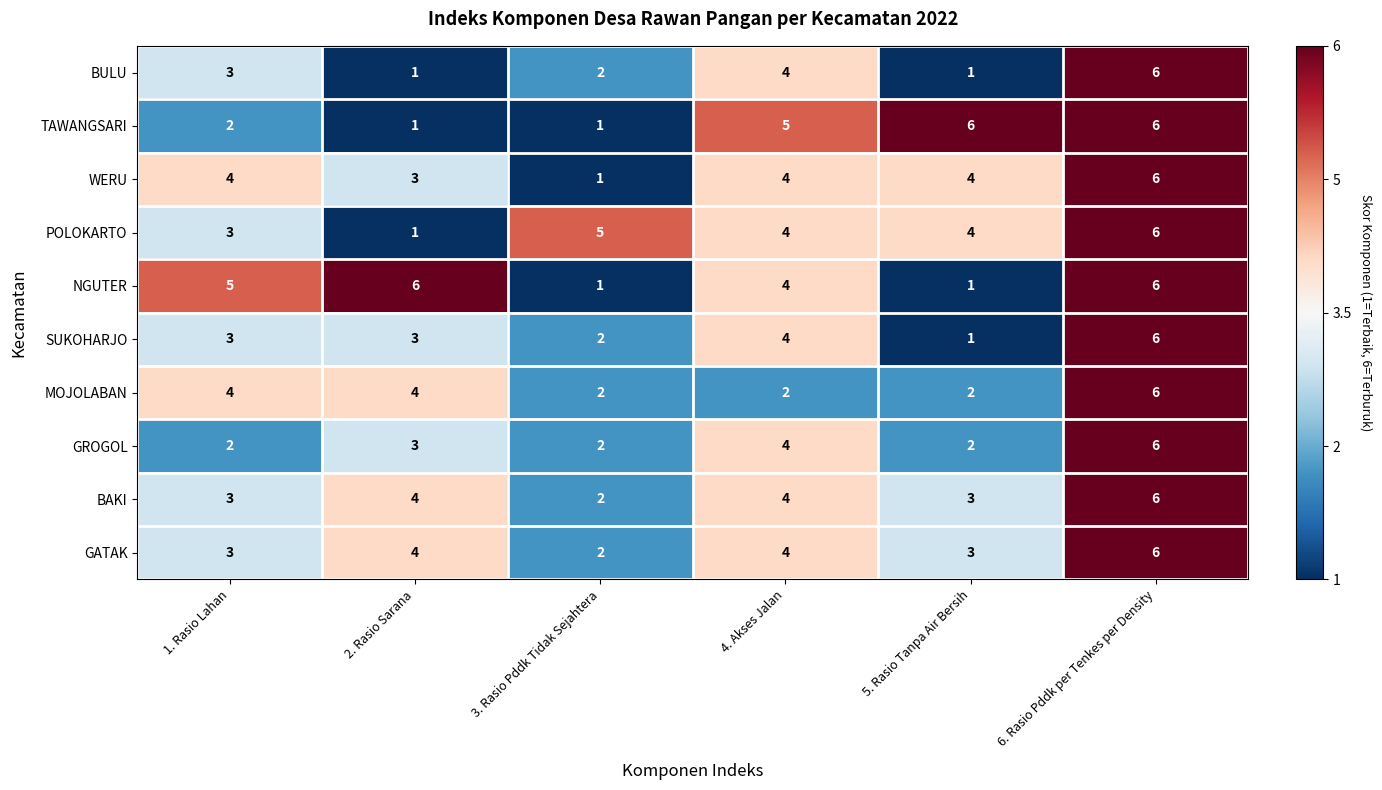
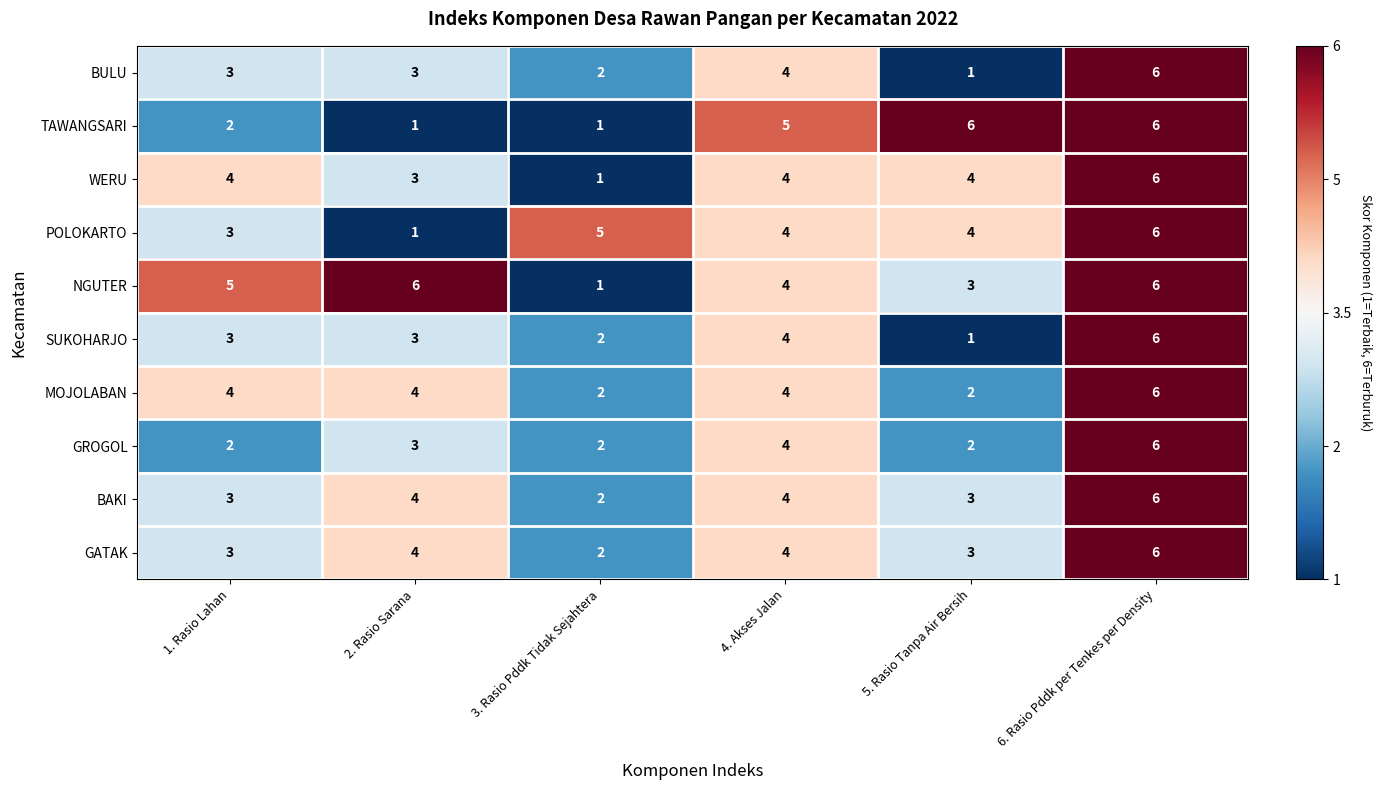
  {
    "BULU": {
      "1. Rasio Lahan": 3,
-     "2. Rasio Sarana": 1,
+     "2. Rasio Sarana": 3,
      "3. Rasio Pddk Tidak Sejahtera": 2,
      "4. Akses Jalan": 4,
      "5. Rasio Tanpa Air Bersih": 1,
      "6. Rasio Pddk per Tenkes per Density": 6
    },
    "TAWANGSARI": {
      "1. Rasio Lahan": 2,
      "2. Rasio Sarana": 1,
      "3. Rasio Pddk Tidak Sejahtera": 1,
      "4. Akses Jalan": 5,
      "5. Rasio Tanpa Air Bersih": 6,
      "6. Rasio Pddk per Tenkes per Density": 6
    },
    "WERU": {
      "1. Rasio Lahan": 4,
      "2. Rasio Sarana": 3,
      "3. Rasio Pddk Tidak Sejahtera": 1,
      "4. Akses Jalan": 4,
      "5. Rasio Tanpa Air Bersih": 4,
      "6. Rasio Pddk per Tenkes per Density": 6
    },
    "POLOKARTO": {
      "1. Rasio Lahan": 3,
      "2. Rasio Sarana": 1,
      "3. Rasio Pddk Tidak Sejahtera": 5,
      "4. Akses Jalan": 4,
      "5. Rasio Tanpa Air Bersih": 4,
      "6. Rasio Pddk per Tenkes per Density": 6
    },
    "NGUTER": {
      "1. Rasio Lahan": 5,
      "2. Rasio Sarana": 6,
      "3. Rasio Pddk Tidak Sejahtera": 1,
      "4. Akses Jalan": 4,
-     "5. Rasio Tanpa Air Bersih": 1,
+     "5. Rasio Tanpa Air Bersih": 3,
      "6. Rasio Pddk per Tenkes per Density": 6
    },
    "SUKOHARJO": {
      "1. Rasio Lahan": 3,
      "2. Rasio Sarana": 3,
      "3. Rasio Pddk Tidak Sejahtera": 2,
      "4. Akses Jalan": 4,
      "5. Rasio Tanpa Air Bersih": 1,
      "6. Rasio Pddk per Tenkes per Density": 6
    },
    "MOJOLABAN": {
      "1. Rasio Lahan": 4,
      "2. Rasio Sarana": 4,
      "3. Rasio Pddk Tidak Sejahtera": 2,
-     "4. Akses Jalan": 2,
+     "4. Akses Jalan": 4,
      "5. Rasio Tanpa Air Bersih": 2,
      "6. Rasio Pddk per Tenkes per Density": 6
    },
    "GROGOL": {
      "1. Rasio Lahan": 2,
      "2. Rasio Sarana": 3,
      "3. Rasio Pddk Tidak Sejahtera": 2,
      "4. Akses Jalan": 4,
      "5. Rasio Tanpa Air Bersih": 2,
      "6. Rasio Pddk per Tenkes per Density": 6
    },
    "BAKI": {
      "1. Rasio Lahan": 3,
      "2. Rasio Sarana": 4,
      "3. Rasio Pddk Tidak Sejahtera": 2,
      "4. Akses Jalan": 4,
      "5. Rasio Tanpa Air Bersih": 3,
      "6. Rasio Pddk per Tenkes per Density": 6
    },
    "GATAK": {
      "1. Rasio Lahan": 3,
      "2. Rasio Sarana": 4,
      "3. Rasio Pddk Tidak Sejahtera": 2,
      "4. Akses Jalan": 4,
      "5. Rasio Tanpa Air Bersih": 3,
      "6. Rasio Pddk per Tenkes per Density": 6
    }
  }
